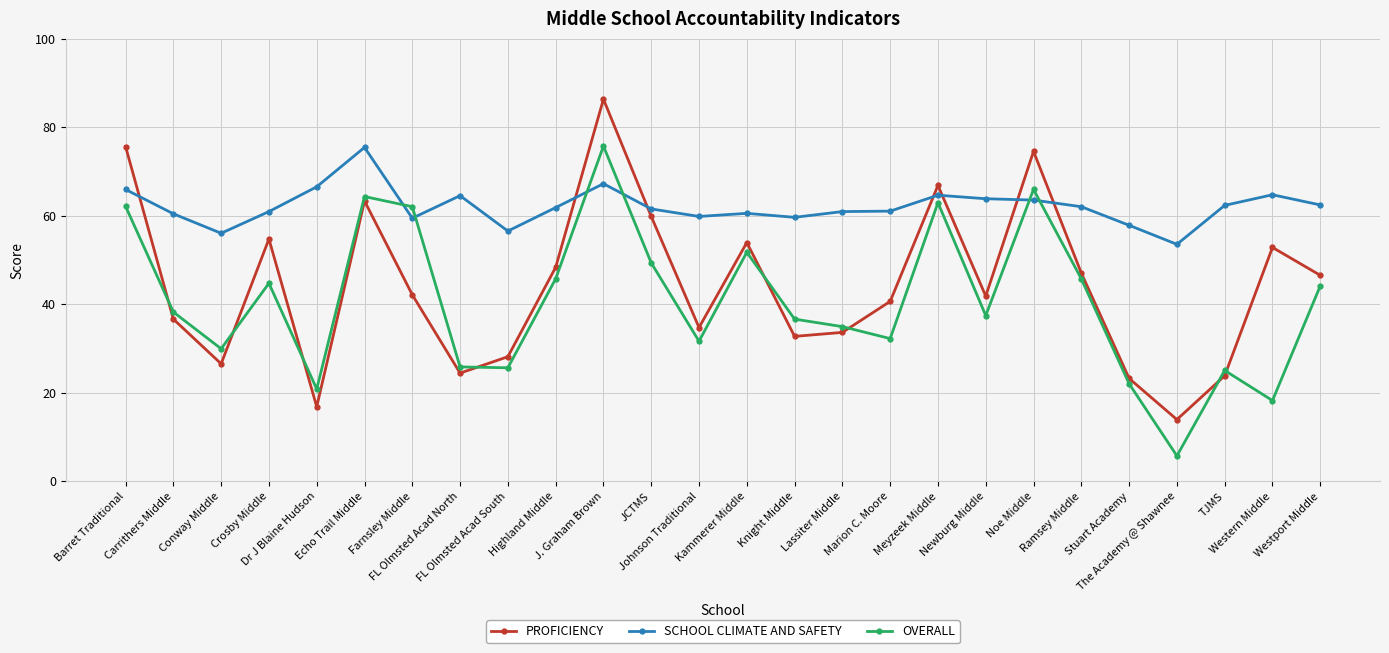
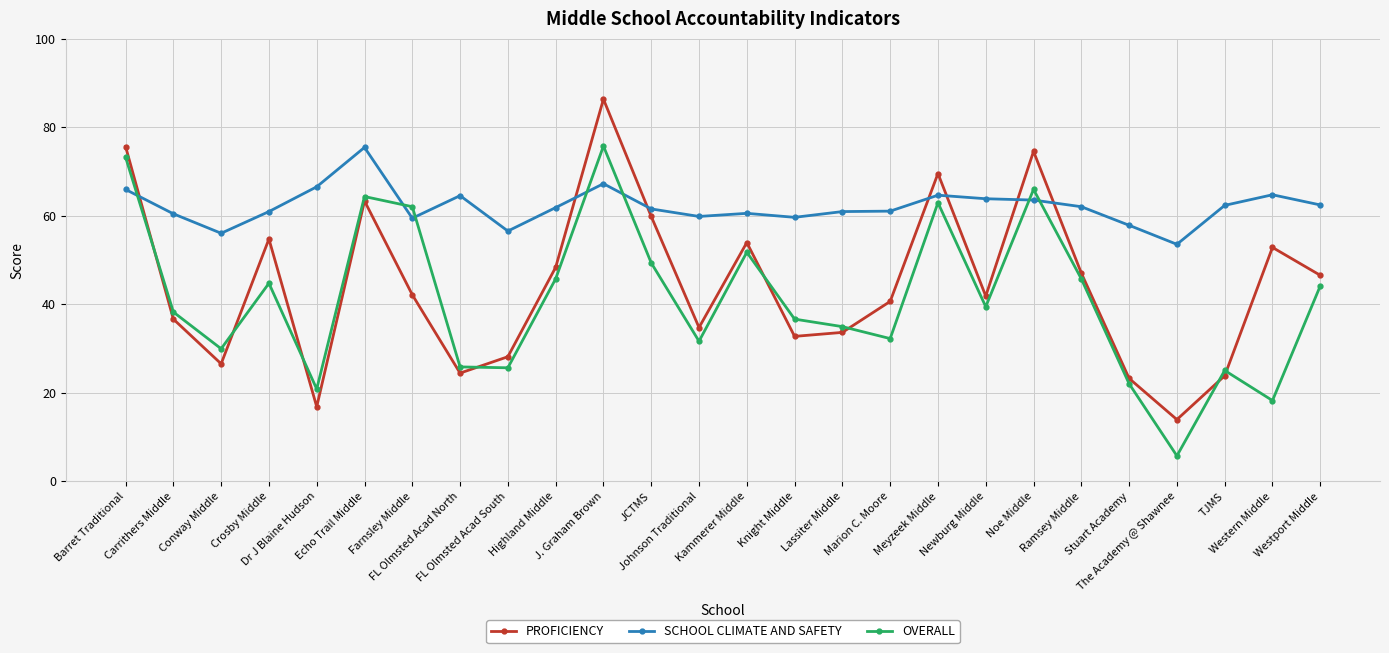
  {
    "PROFICIENCY": {
      "Barret Traditional": 76,
      "Carrithers Middle": 37,
      "Conway Middle": 27,
      "Crosby Middle": 55,
      "Dr J Blaine Hudson": 17,
      "Echo Trail Middle": 63,
      "Farnsley Middle": 42,
      "FL Olmsted Acad North": 24,
      "FL Olmsted Acad South": 28,
      "Highland Middle": 48,
      "J. Graham Brown": 86,
      "JCTMS": 60,
      "Johnson Traditional": 35,
      "Kammerer Middle": 54,
      "Knight Middle": 33,
      "Lassiter Middle": 34,
      "Marion C. Moore": 41,
-     "Meyzeek Middle": 67,
+     "Meyzeek Middle": 70,
      "Newburg Middle": 42,
      "Noe Middle": 75,
      "Ramsey Middle": 47,
      "Stuart Academy": 23,
      "The Academy @ Shawnee": 14,
      "TJMS": 24,
      "Western Middle": 53,
      "Westport Middle": 47
    },
    "SCHOOL CLIMATE AND SAFETY": {
      "Barret Traditional": 66,
      "Carrithers Middle": 60,
      "Conway Middle": 56,
      "Crosby Middle": 61,
      "Dr J Blaine Hudson": 67,
      "Echo Trail Middle": 75,
      "Farnsley Middle": 59,
      "FL Olmsted Acad North": 65,
      "FL Olmsted Acad South": 57,
      "Highland Middle": 62,
      "J. Graham Brown": 67,
      "JCTMS": 62,
      "Johnson Traditional": 60,
      "Kammerer Middle": 61,
      "Knight Middle": 60,
      "Lassiter Middle": 61,
      "Marion C. Moore": 61,
      "Meyzeek Middle": 65,
      "Newburg Middle": 64,
      "Noe Middle": 64,
      "Ramsey Middle": 62,
      "Stuart Academy": 58,
      "The Academy @ Shawnee": 54,
      "TJMS": 62,
      "Western Middle": 65,
      "Westport Middle": 62
    },
    "OVERALL": {
-     "Barret Traditional": 62,
+     "Barret Traditional": 73,
      "Carrithers Middle": 38,
      "Conway Middle": 30,
      "Crosby Middle": 45,
      "Dr J Blaine Hudson": 21,
      "Echo Trail Middle": 64,
      "Farnsley Middle": 62,
      "FL Olmsted Acad North": 26,
      "FL Olmsted Acad South": 26,
      "Highland Middle": 46,
      "J. Graham Brown": 76,
      "JCTMS": 49,
      "Johnson Traditional": 32,
      "Kammerer Middle": 52,
      "Knight Middle": 37,
      "Lassiter Middle": 35,
      "Marion C. Moore": 32,
      "Meyzeek Middle": 63,
-     "Newburg Middle": 37,
+     "Newburg Middle": 39,
      "Noe Middle": 66,
      "Ramsey Middle": 46,
      "Stuart Academy": 22,
      "The Academy @ Shawnee": 6,
      "TJMS": 25,
      "Western Middle": 18,
      "Westport Middle": 44
    }
  }
